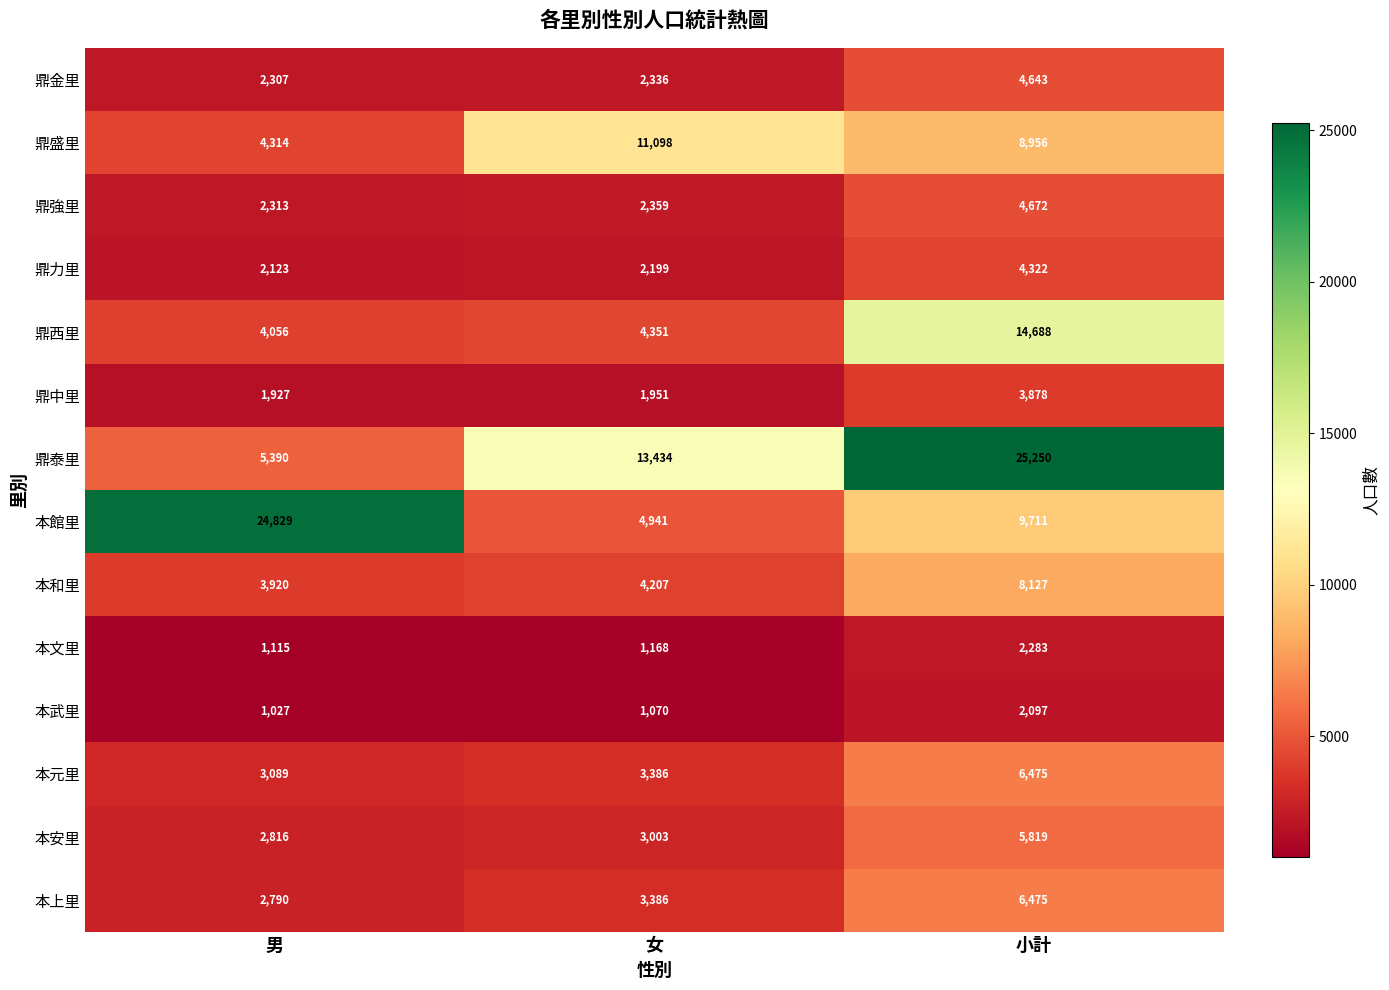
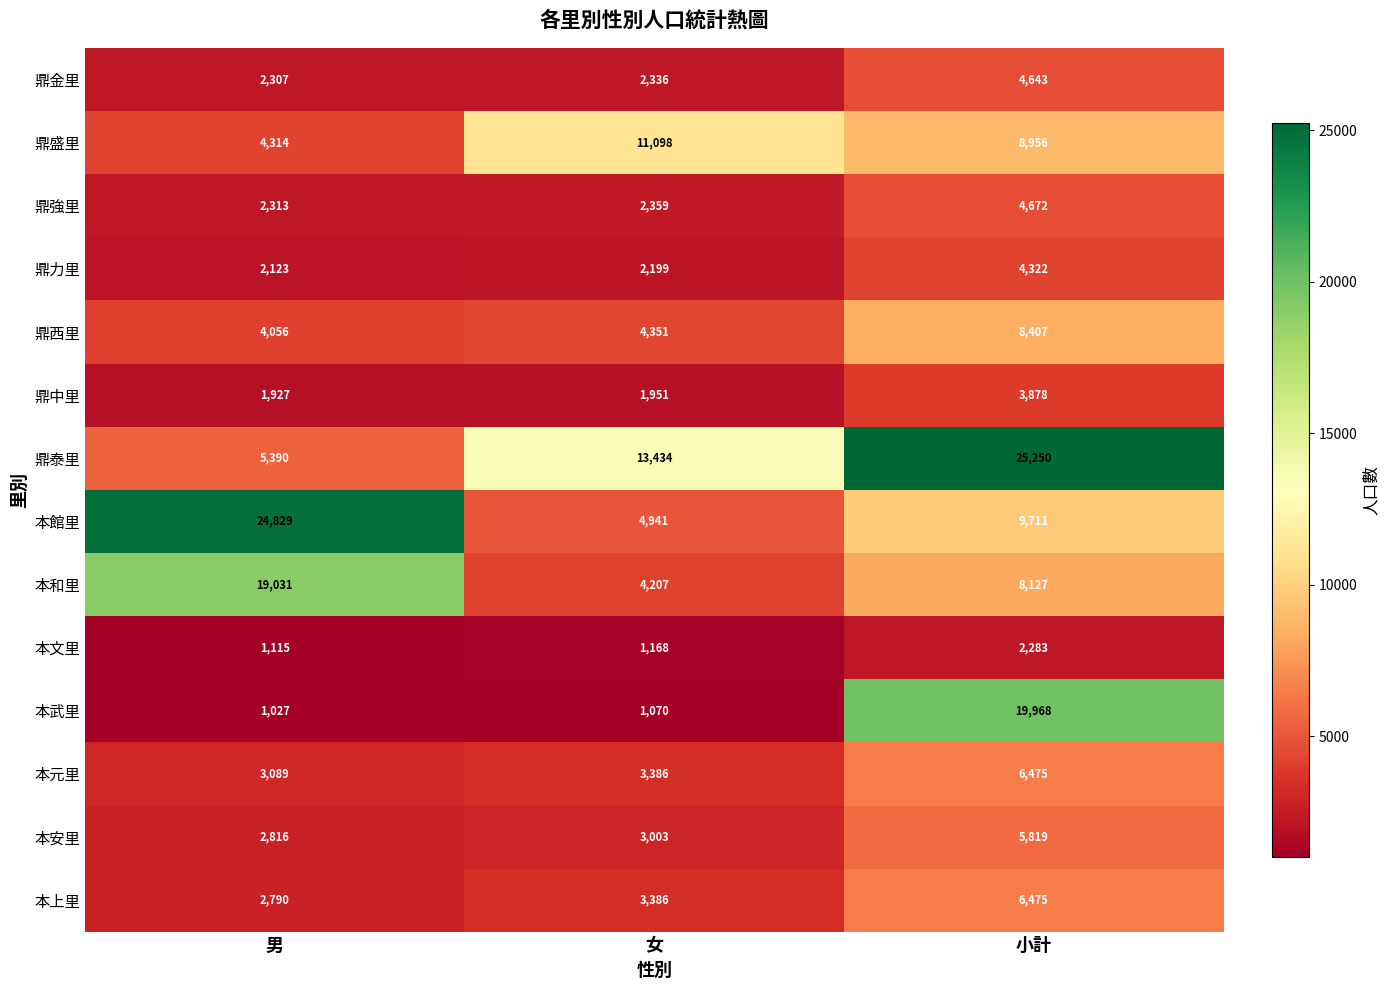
  {
    "鼎金里": {
      "男": "2,307",
      "女": "2,336",
      "小計": "4,643"
    },
    "鼎盛里": {
      "男": "4,314",
      "女": "11,098",
      "小計": "8,956"
    },
    "鼎強里": {
      "男": "2,313",
      "女": "2,359",
      "小計": "4,672"
    },
    "鼎力里": {
      "男": "2,123",
      "女": "2,199",
      "小計": "4,322"
    },
    "鼎西里": {
      "男": "4,056",
      "女": "4,351",
-     "小計": "14,688"
+     "小計": "8,407"
    },
    "鼎中里": {
      "男": "1,927",
      "女": "1,951",
      "小計": "3,878"
    },
    "鼎泰里": {
      "男": "5,390",
      "女": "13,434",
      "小計": "25,250"
    },
    "本館里": {
      "男": "24,829",
      "女": "4,941",
      "小計": "9,711"
    },
    "本和里": {
-     "男": "3,920",
+     "男": "19,031",
      "女": "4,207",
      "小計": "8,127"
    },
    "本文里": {
      "男": "1,115",
      "女": "1,168",
      "小計": "2,283"
    },
    "本武里": {
      "男": "1,027",
      "女": "1,070",
-     "小計": "2,097"
+     "小計": "19,968"
    },
    "本元里": {
      "男": "3,089",
      "女": "3,386",
      "小計": "6,475"
    },
    "本安里": {
      "男": "2,816",
      "女": "3,003",
      "小計": "5,819"
    },
    "本上里": {
      "男": "2,790",
      "女": "3,386",
      "小計": "6,475"
    }
  }
